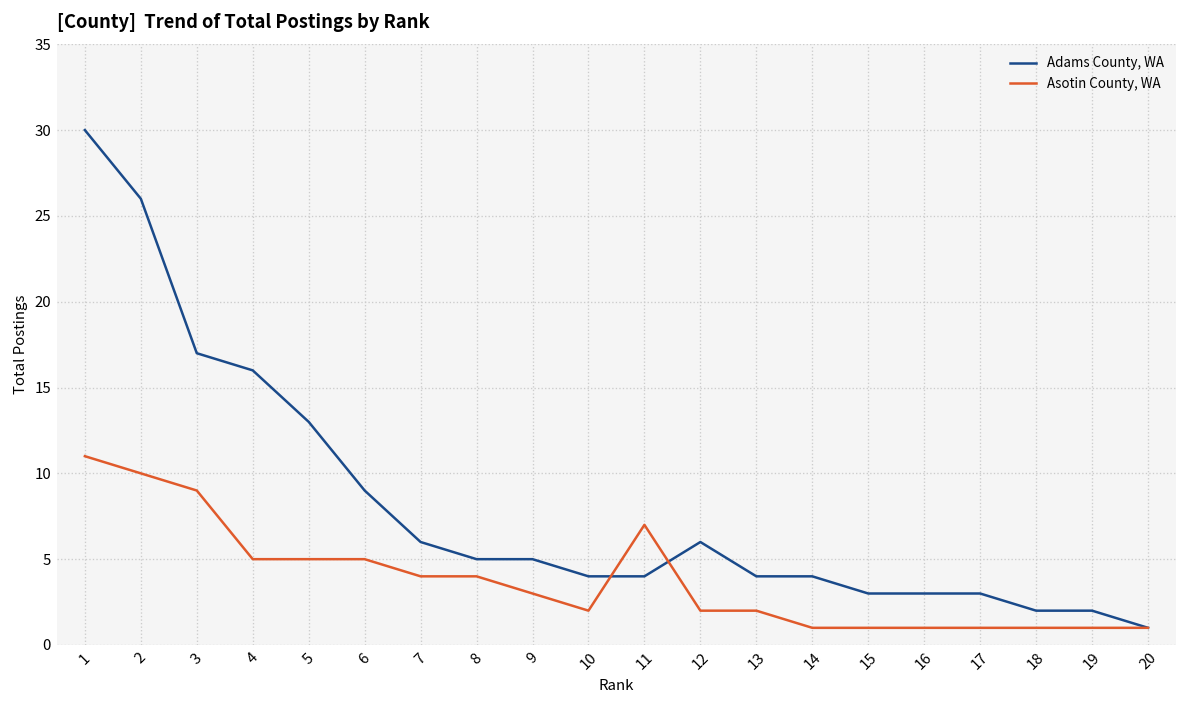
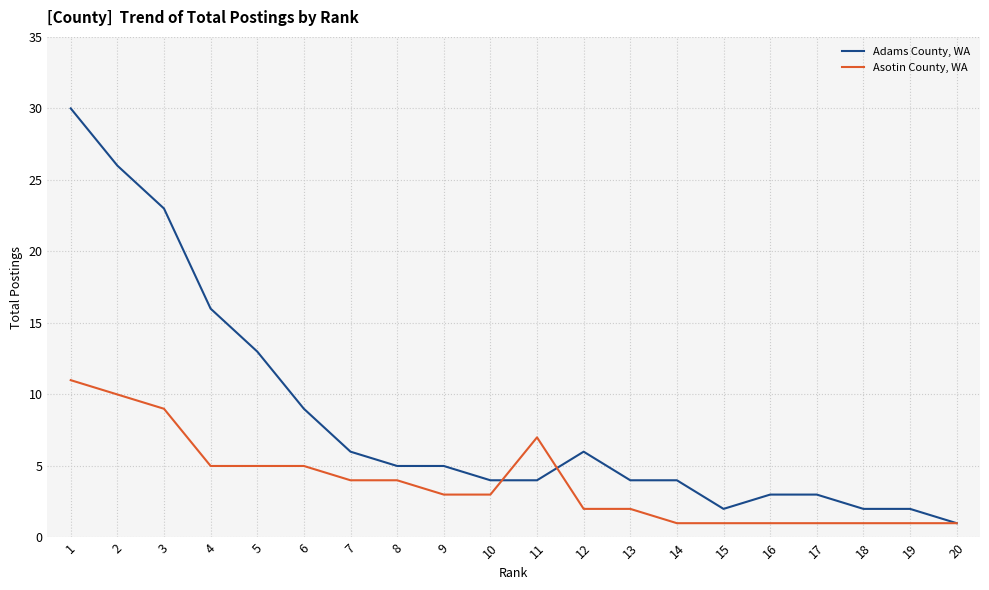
  {
    "Adams County, WA": {
      "1": 30,
      "2": 26,
-     "3": 17,
+     "3": 23,
      "4": 16,
      "5": 13,
      "6": 9,
      "7": 6,
      "8": 5,
      "9": 5,
      "10": 4,
      "11": 4,
      "12": 6,
      "13": 4,
      "14": 4,
-     "15": 3,
+     "15": 2,
      "16": 3,
      "17": 3,
      "18": 2,
      "19": 2
    },
    "Asotin County, WA": {
      "1": 11,
      "2": 10,
      "3": 9,
      "4": 5,
      "5": 5,
      "6": 5,
      "7": 4,
      "8": 4,
      "9": 3,
-     "10": 2,
+     "10": 3,
      "11": 7,
      "12": 2,
      "13": 2,
      "14": 1,
      "15": 1,
      "16": 1,
      "17": 1,
      "18": 1,
      "19": 1
    }
  }
